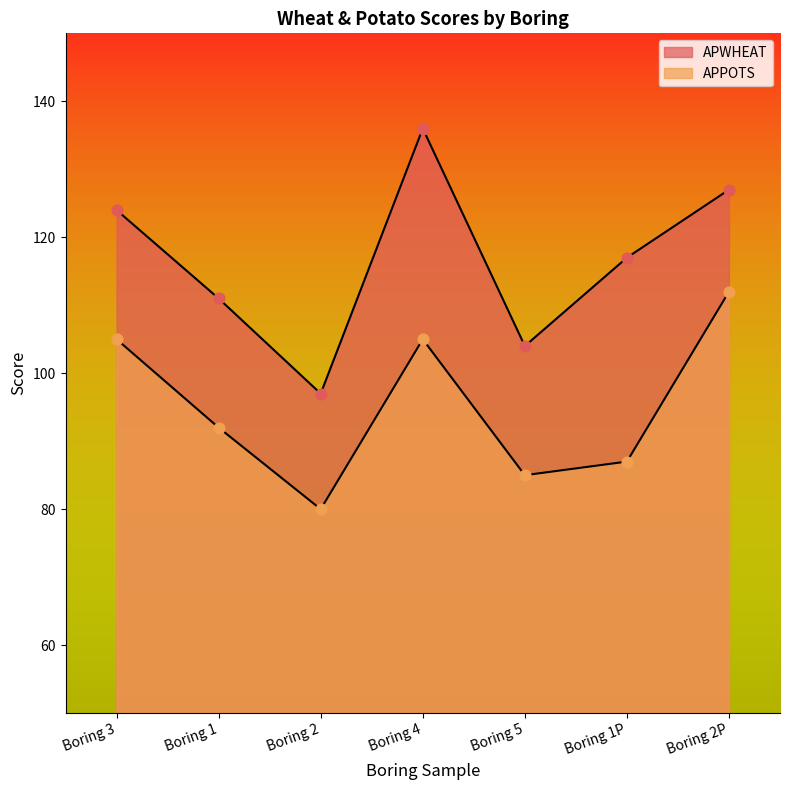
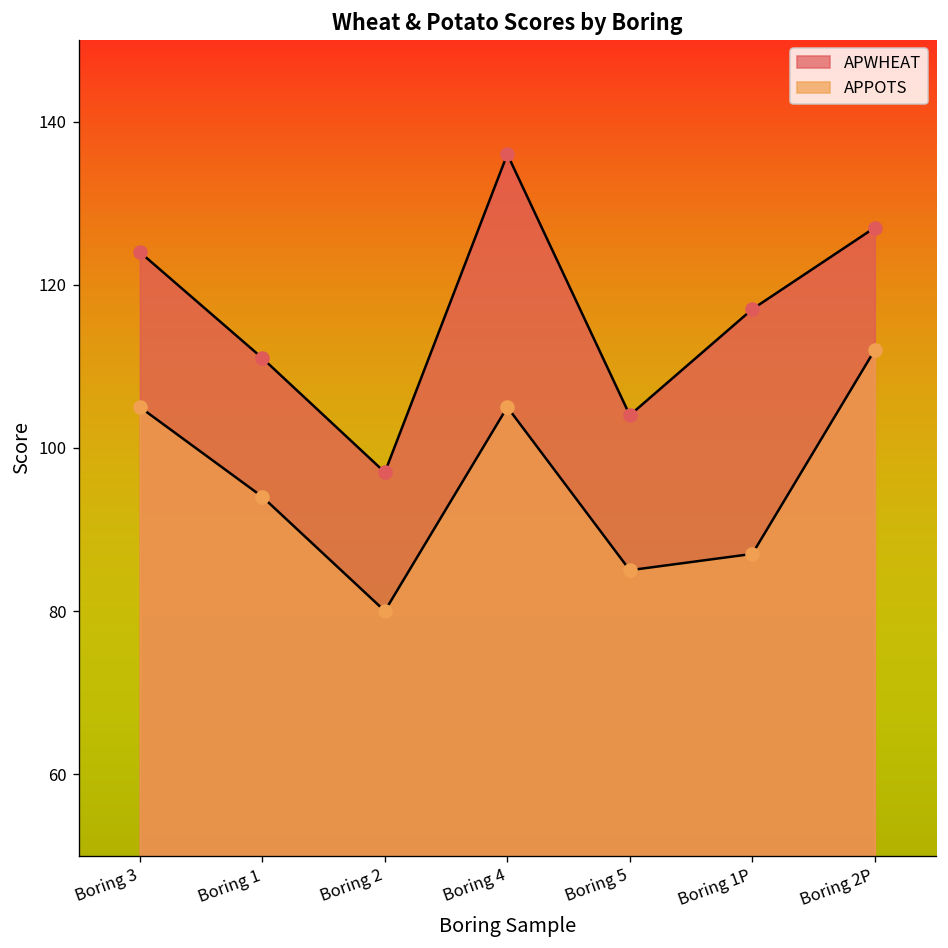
  {
    "APWHEAT": {
      "Boring 3": 124,
      "Boring 1": 111,
      "Boring 2": 97,
      "Boring 4": 136,
      "Boring 5": 104,
      "Boring 1P": 117,
      "Boring 2P": 127
    },
    "APPOTS": {
      "Boring 3": 105,
-     "Boring 1": 92,
+     "Boring 1": 94,
      "Boring 2": 80,
      "Boring 4": 105,
      "Boring 5": 85,
      "Boring 1P": 87,
      "Boring 2P": 112
    }
  }
